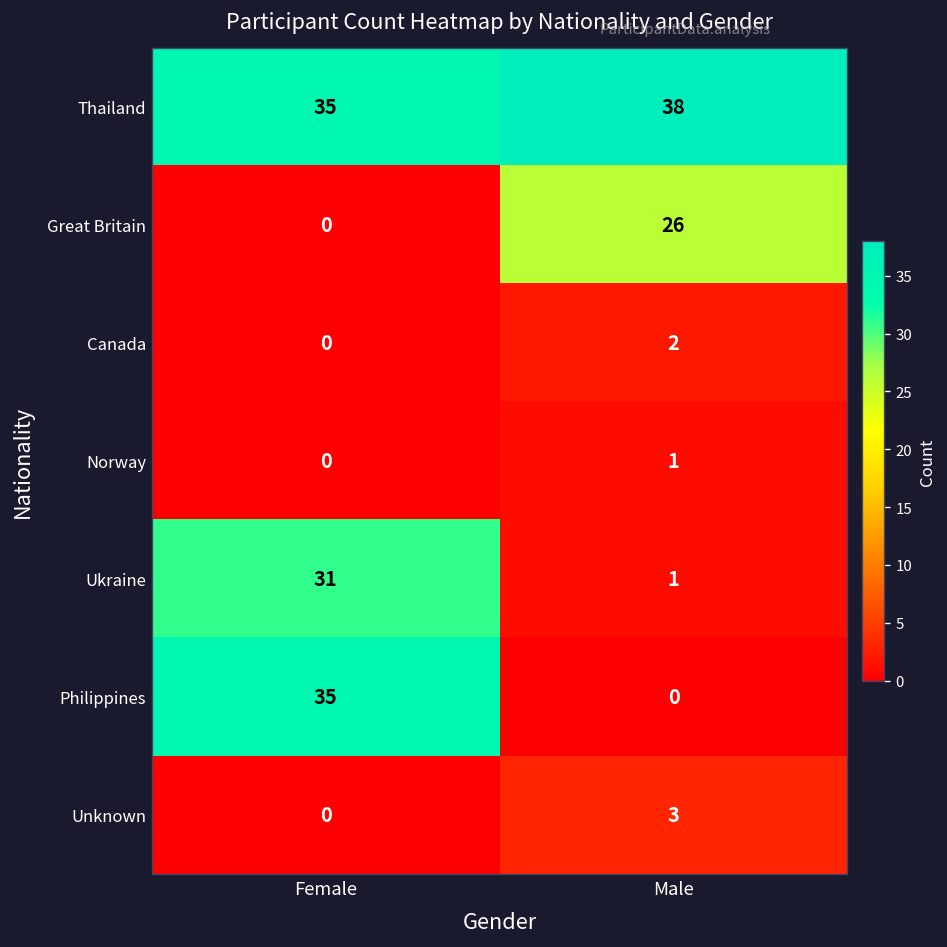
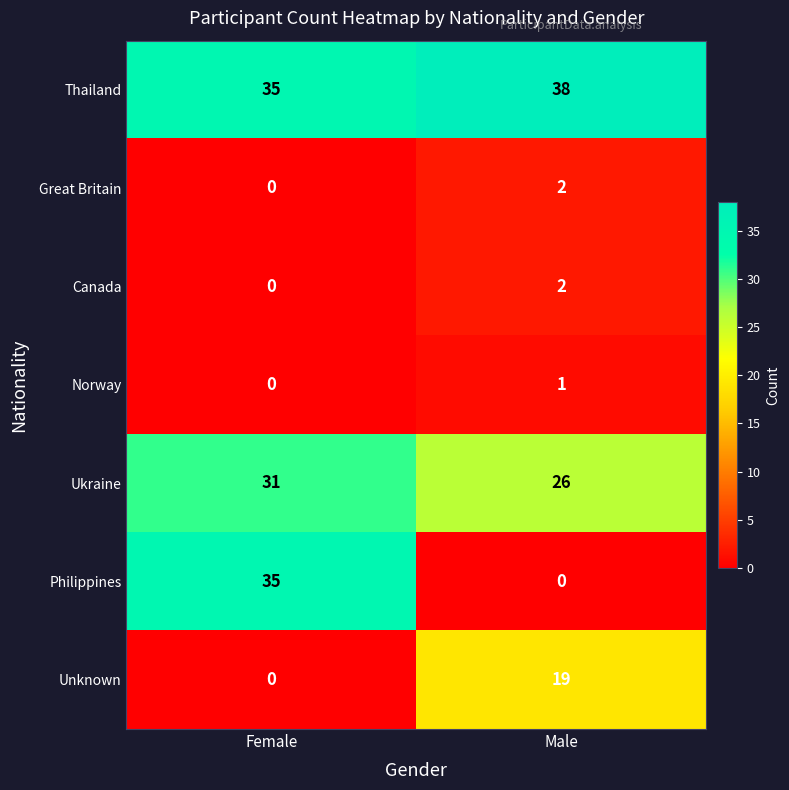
  {
    "Thailand": {
      "Female": 35,
      "Male": 38
    },
    "Great Britain": {
      "Female": 0,
-     "Male": 26
+     "Male": 2
    },
    "Canada": {
      "Female": 0,
      "Male": 2
    },
    "Norway": {
      "Female": 0,
      "Male": 1
    },
    "Ukraine": {
      "Female": 31,
-     "Male": 1
+     "Male": 26
    },
    "Philippines": {
      "Female": 35,
      "Male": 0
    },
    "Unknown": {
      "Female": 0,
-     "Male": 3
+     "Male": 19
    }
  }
